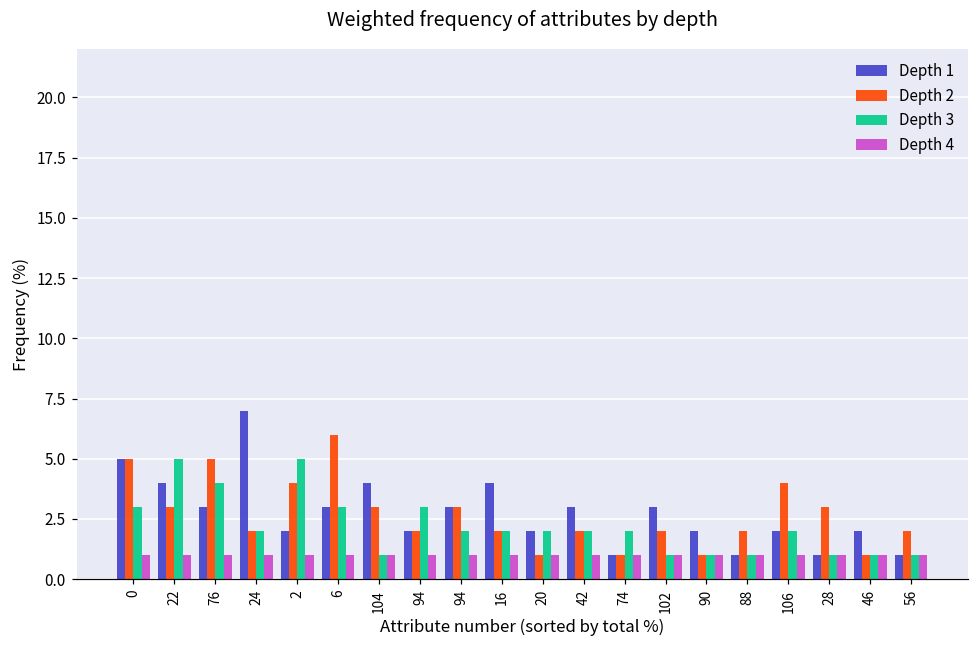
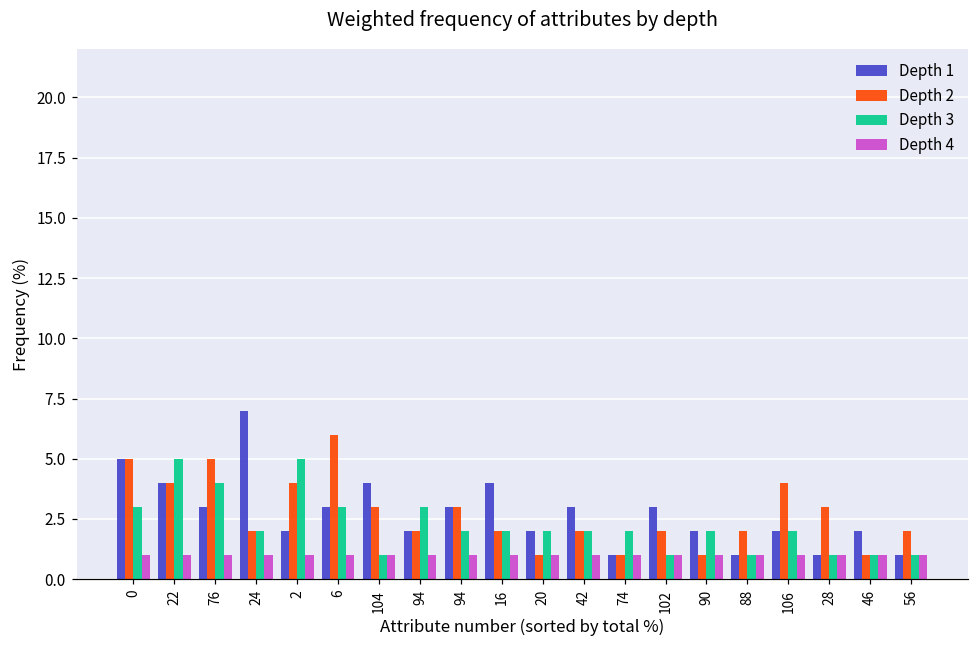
  {
    "Depth 1": {
      "0": 5,
      "22": 4,
      "76": 3,
      "24": 7,
      "2": 2,
      "6": 3,
      "104": 4,
      "16": 4,
      "20": 2,
      "42": 3,
      "74": 1,
      "102": 3,
      "90": 2,
      "88": 1,
      "106": 2,
      "28": 1,
      "46": 2,
      "56": 1
    },
    "Depth 2": {
      "0": 5,
-     "22": 3,
+     "22": 4,
      "76": 5,
      "24": 2,
      "2": 4,
      "6": 6,
      "104": 3,
      "16": 2,
      "20": 1,
      "42": 2,
      "74": 1,
      "102": 2,
      "90": 1,
      "88": 2,
      "106": 4,
      "28": 3,
      "46": 1,
      "56": 2
    },
    "Depth 3": {
      "0": 3,
      "22": 5,
      "76": 4,
      "24": 2,
      "2": 5,
      "6": 3,
      "104": 1,
      "16": 2,
      "20": 2,
      "42": 2,
      "74": 2,
      "102": 1,
-     "90": 1,
+     "90": 2,
      "88": 1,
      "106": 2,
      "28": 1,
      "46": 1,
      "56": 1
    },
    "Depth 4": {
      "0": 1,
      "22": 1,
      "76": 1,
      "24": 1,
      "2": 1,
      "6": 1,
      "104": 1,
      "16": 1,
      "20": 1,
      "42": 1,
      "74": 1,
      "102": 1,
      "90": 1,
      "88": 1,
      "106": 1,
      "28": 1,
      "46": 1,
      "56": 1
    }
  }
